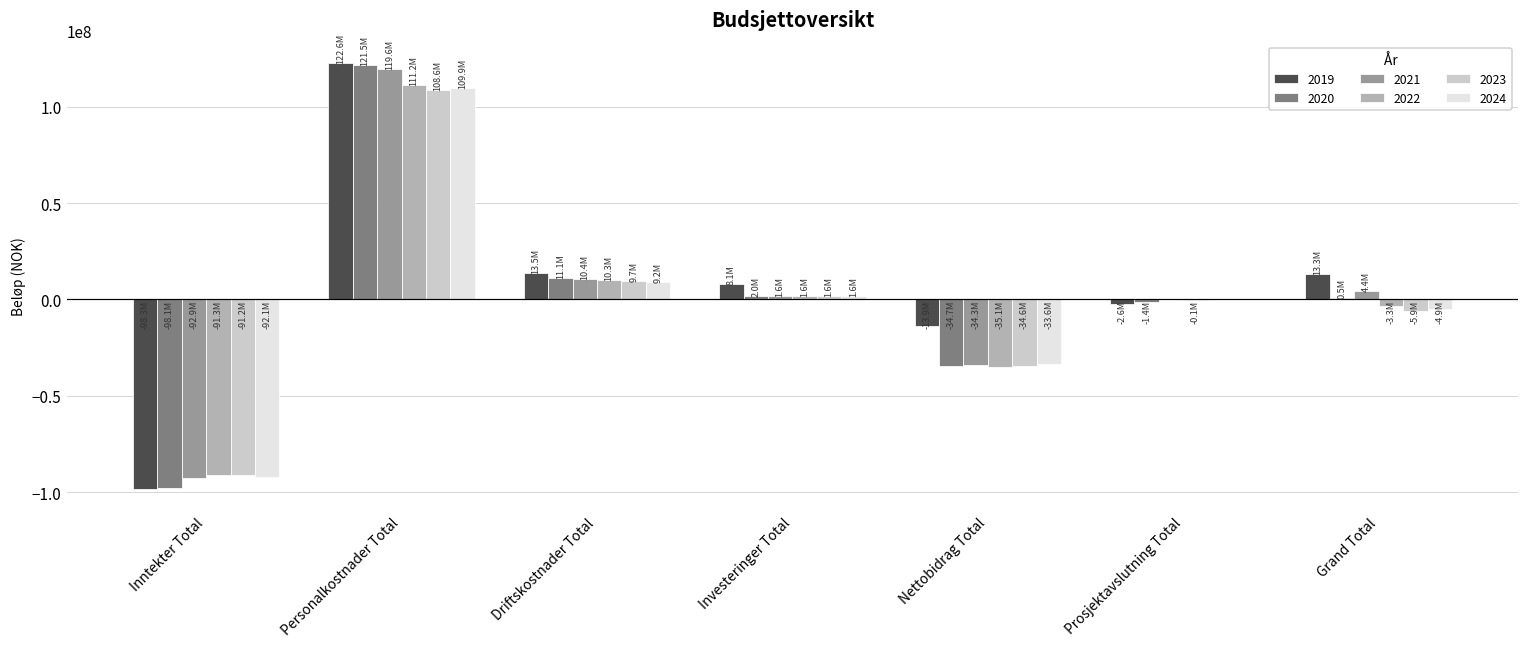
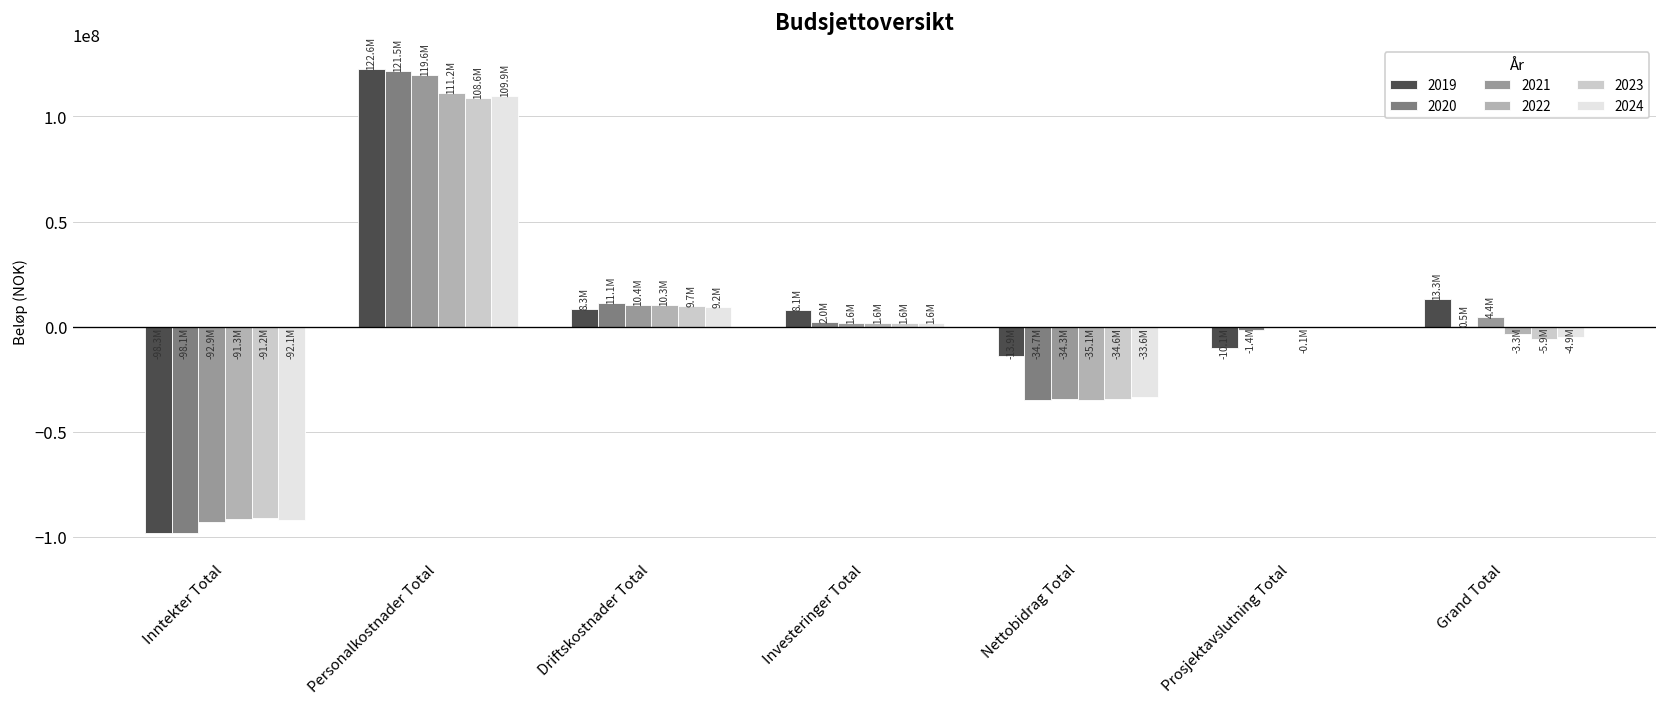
  {
    "2019": {
      "Personalkostnader Total": "122.6M",
-     "Driftskostnader Total": "13.5M",
+     "Driftskostnader Total": "8.3M",
      "Investeringer Total": "8.1M",
-     "Prosjektavslutning Total": "-3000000",
+     "Prosjektavslutning Total": "-10000000",
      "Grand Total": "13.3M"
    }
  }
